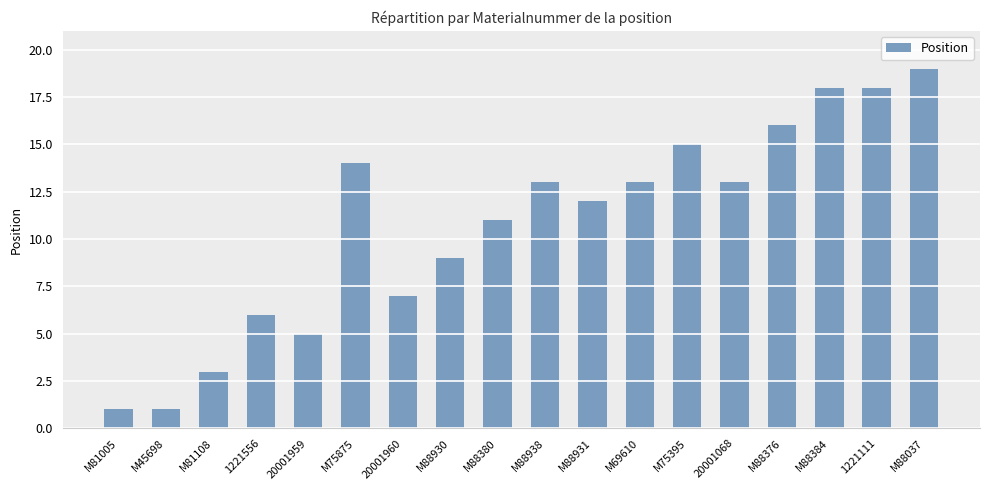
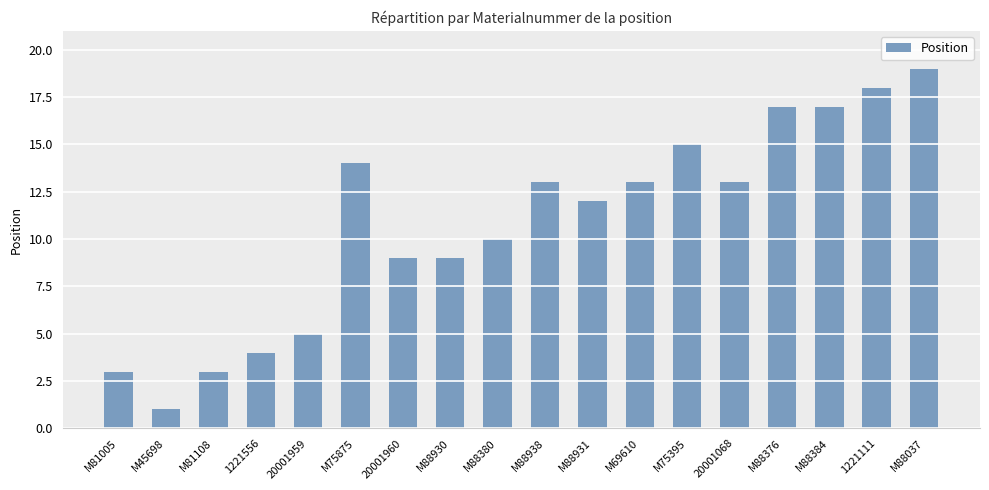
  {
-   "M81005": 1,
+   "M81005": 3,
    "M45698": 1,
    "M81108": 3,
-   "1221556": 6,
+   "1221556": 4,
    "20001959": 5,
    "M75875": 14,
-   "20001960": 7,
+   "20001960": 9,
    "M88930": 9,
-   "M88380": 11,
+   "M88380": 10,
    "M88938": 13,
    "M88931": 12,
    "M69610": 13,
    "M75395": 15,
    "20001068": 13,
-   "M88376": 16,
-   "M88384": 18,
+   "M88376": 17,
+   "M88384": 17,
    "1221111": 18,
    "M88037": 19
  }
